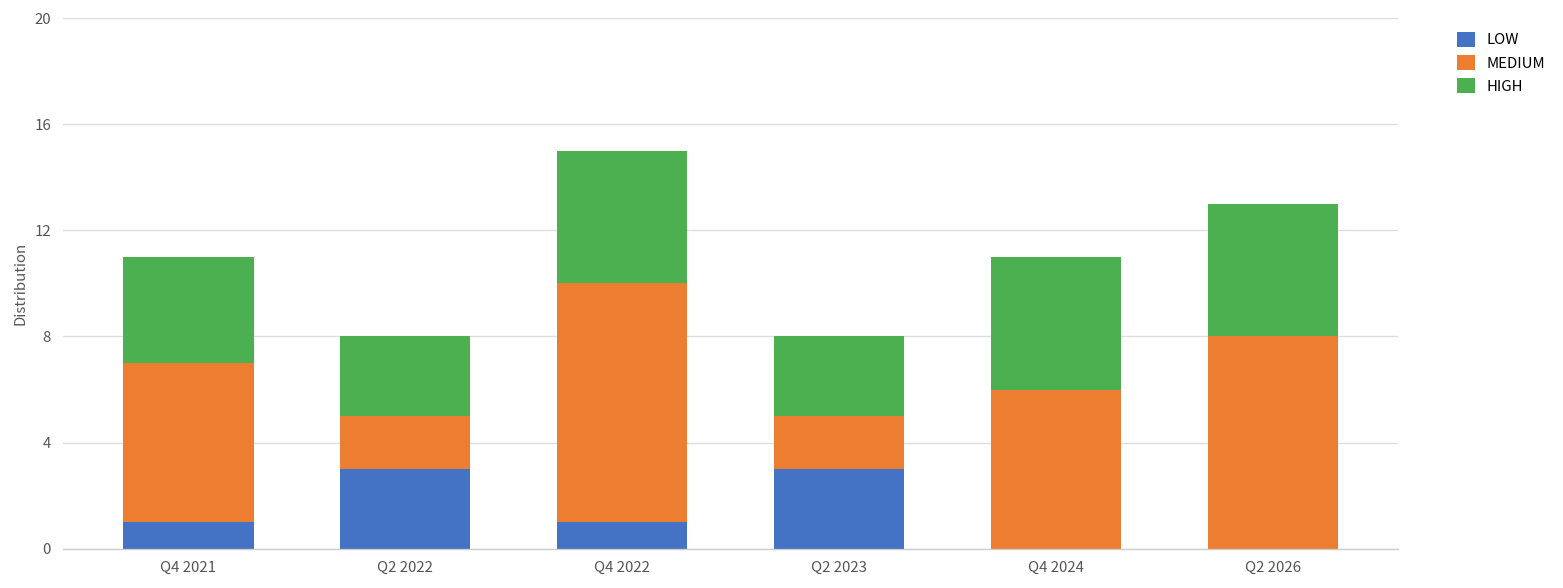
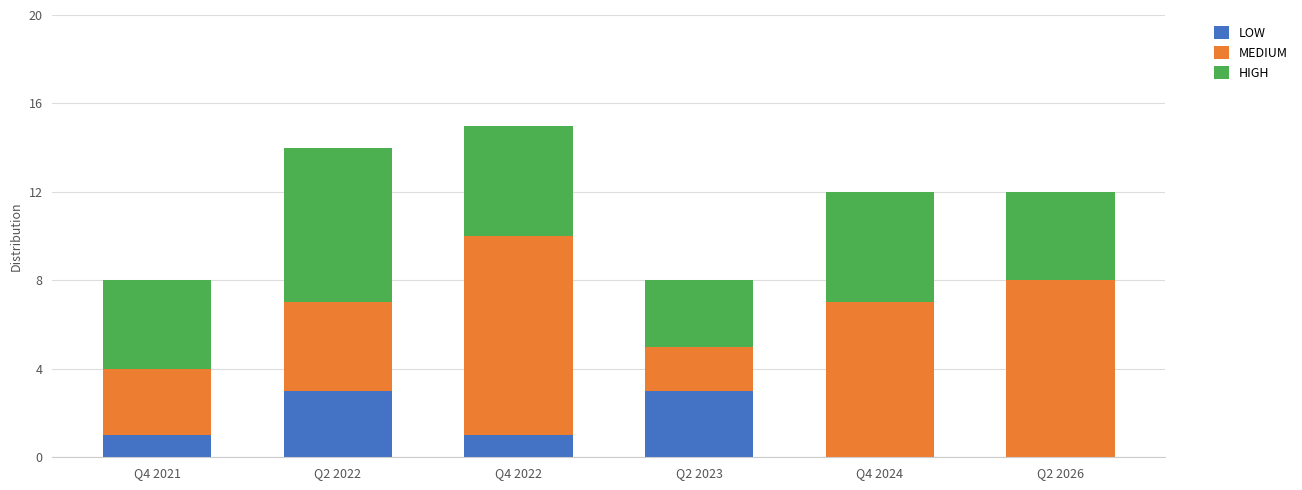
  {
    "LOW": {
      "Q4 2021": 1,
      "Q2 2022": 3,
      "Q4 2022": 1,
      "Q2 2023": 3,
      "Q4 2024": 0,
      "Q2 2026": 0
    },
    "MEDIUM": {
-     "Q4 2021": 6,
-     "Q2 2022": 2,
+     "Q4 2021": 3,
+     "Q2 2022": 4,
      "Q4 2022": 9,
      "Q2 2023": 2,
-     "Q4 2024": 6,
+     "Q4 2024": 7,
      "Q2 2026": 8
    },
    "HIGH": {
      "Q4 2021": 4,
-     "Q2 2022": 3,
+     "Q2 2022": 7,
      "Q4 2022": 5,
      "Q2 2023": 3,
      "Q4 2024": 5,
-     "Q2 2026": 5
+     "Q2 2026": 4
    }
  }
